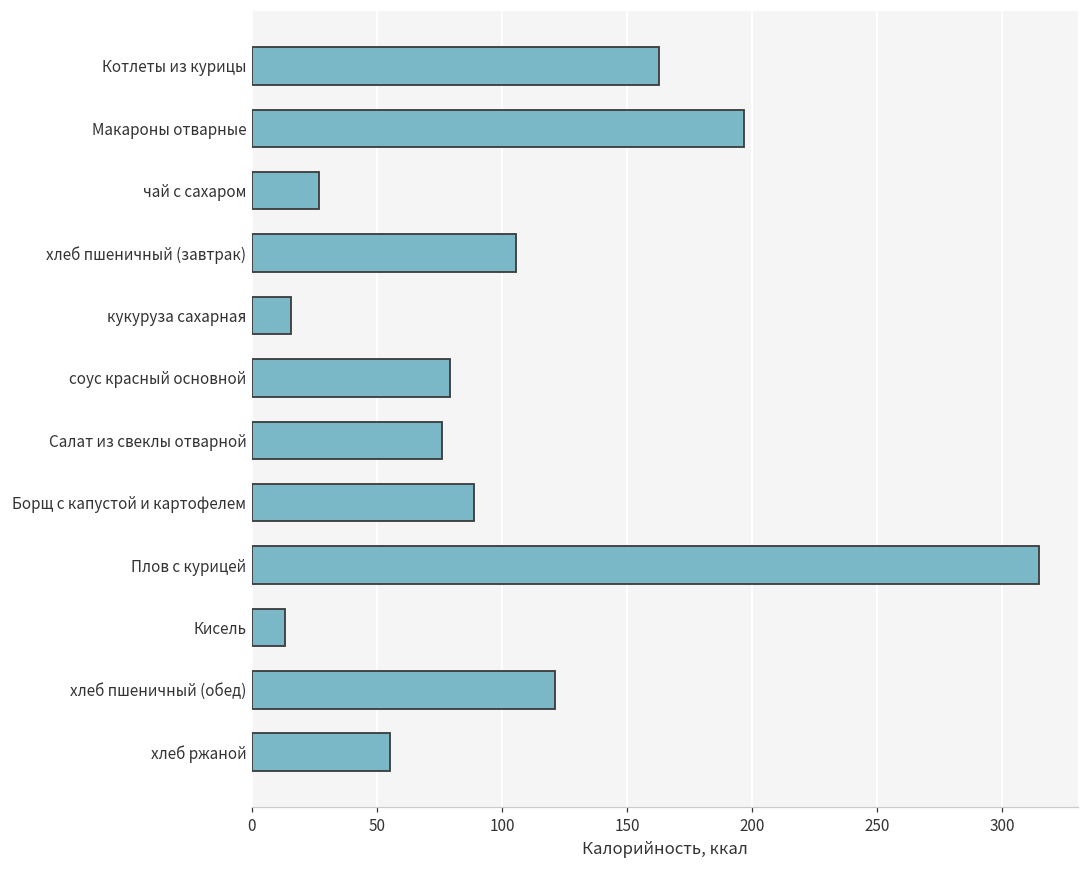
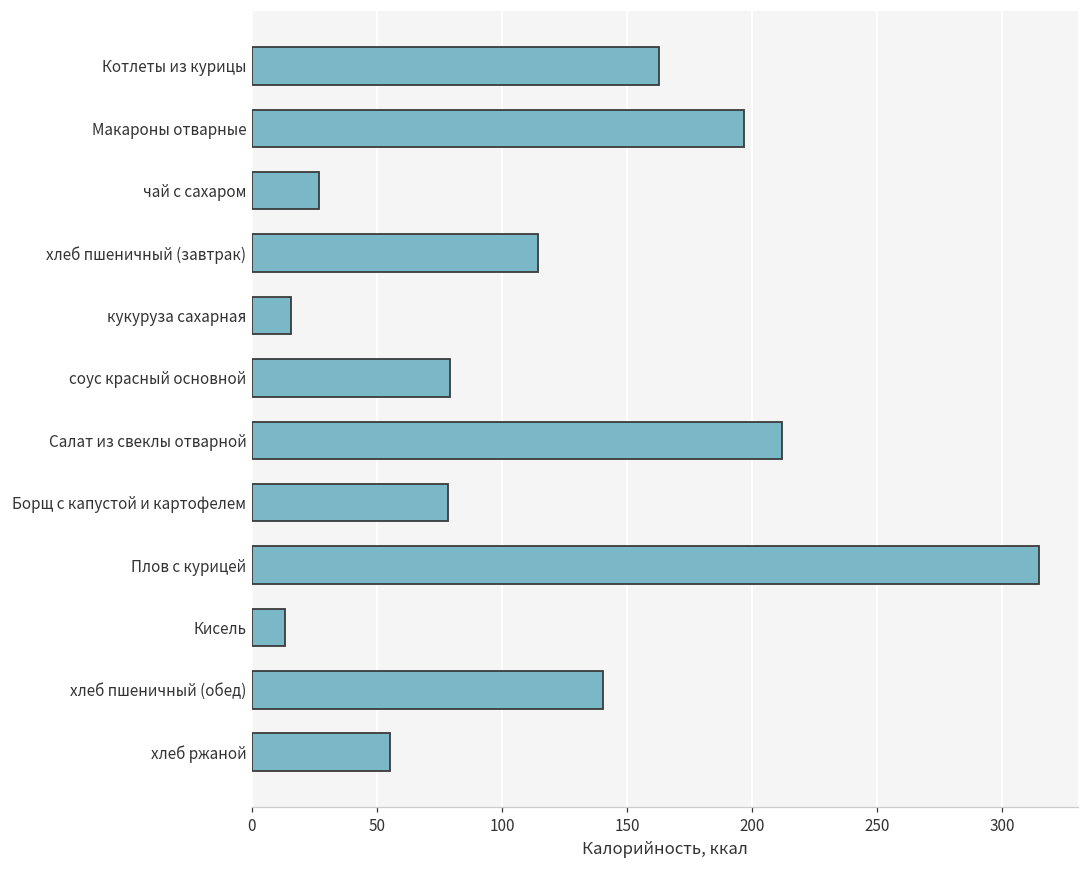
  {
    "Котлеты из курицы": 163,
    "Макароны отварные": 197,
    "чай с сахаром": 27,
-   "хлеб пшеничный (завтрак)": 106,
+   "хлеб пшеничный (завтрак)": 115,
    "кукуруза сахарная": 16,
    "соус красный основной": 79,
-   "Салат из свеклы отварной": 76,
-   "Борщ с капустой и картофелем": 89,
+   "Салат из свеклы отварной": 212,
+   "Борщ с капустой и картофелем": 78,
    "Плов с курицей": 315,
    "Кисель": 13,
-   "хлеб пшеничный (обед)": 121,
+   "хлеб пшеничный (обед)": 141,
    "хлеб ржаной": 55
  }
